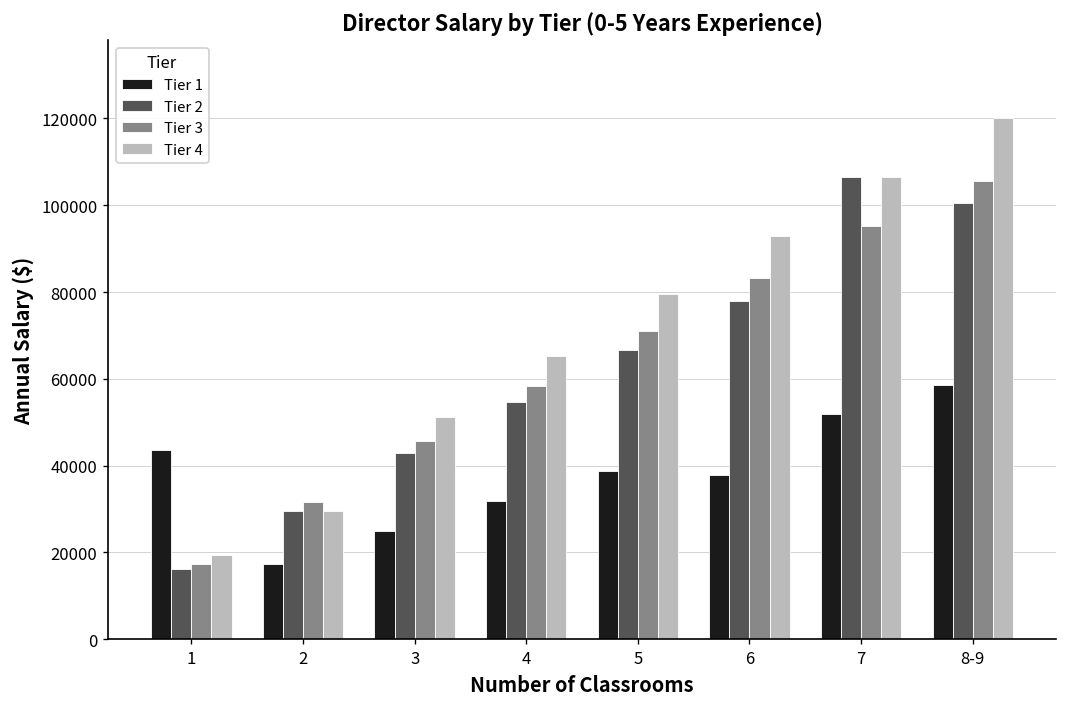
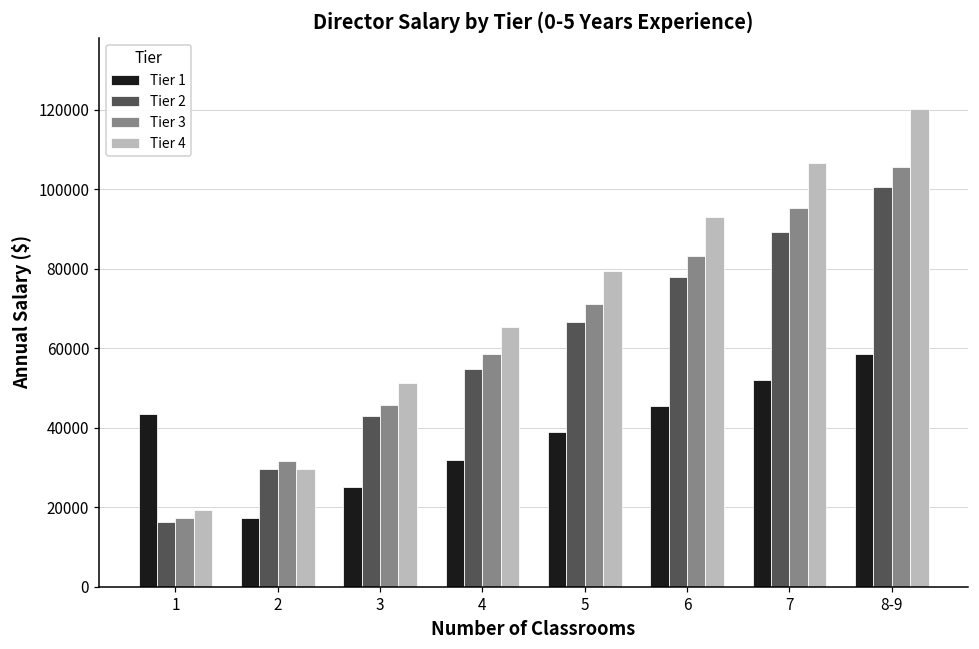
  {
    "Tier 1": {
      "1": 44000,
      "2": 17000,
      "3": 25000,
      "4": 32000,
      "5": 39000,
-     "6": 38000,
+     "6": 45000,
      "7": 52000,
      "8-9": 59000
    },
    "Tier 2": {
      "1": 16000,
      "2": 30000,
      "3": 43000,
      "4": 55000,
      "5": 67000,
      "6": 78000,
-     "7": 107000,
+     "7": 89000,
      "8-9": 101000
    },
    "Tier 3": {
      "1": 17000,
      "2": 32000,
      "3": 46000,
      "4": 58000,
      "5": 71000,
      "6": 83000,
      "7": 95000,
      "8-9": 106000
    },
    "Tier 4": {
      "1": 19000,
      "2": 30000,
      "3": 51000,
      "4": 65000,
      "5": 80000,
      "6": 93000,
      "7": 107000,
      "8-9": 120000
    }
  }
